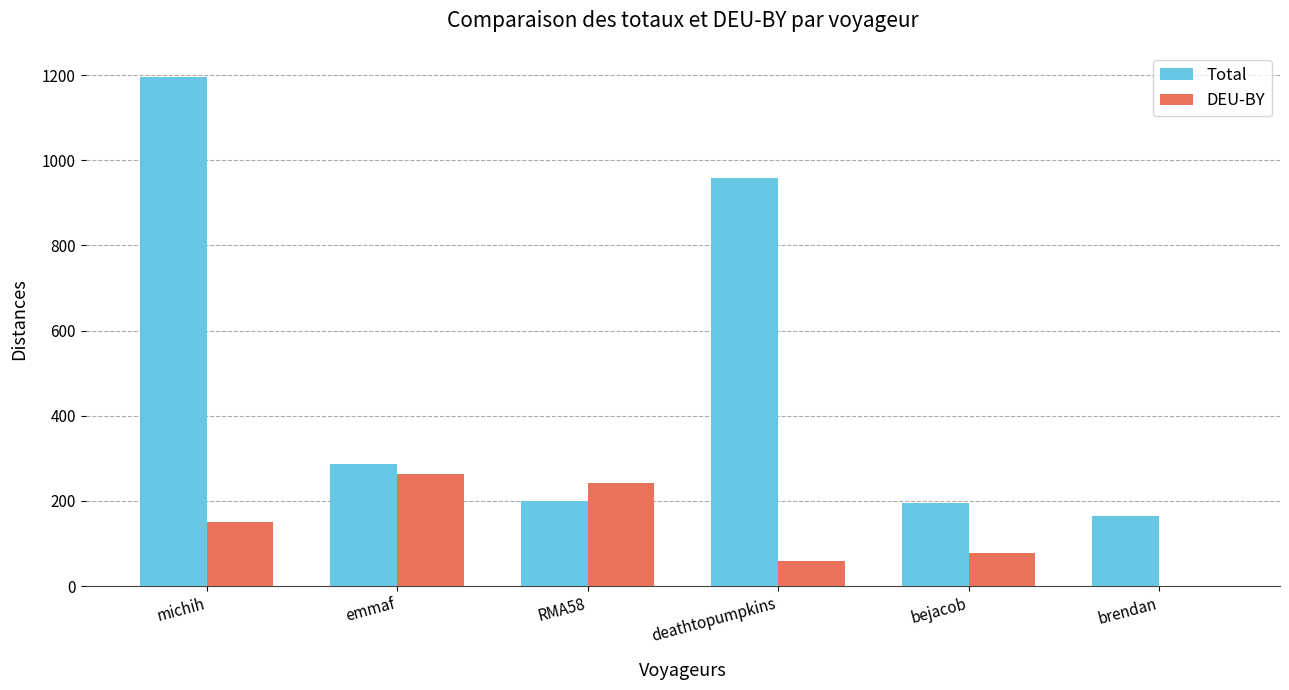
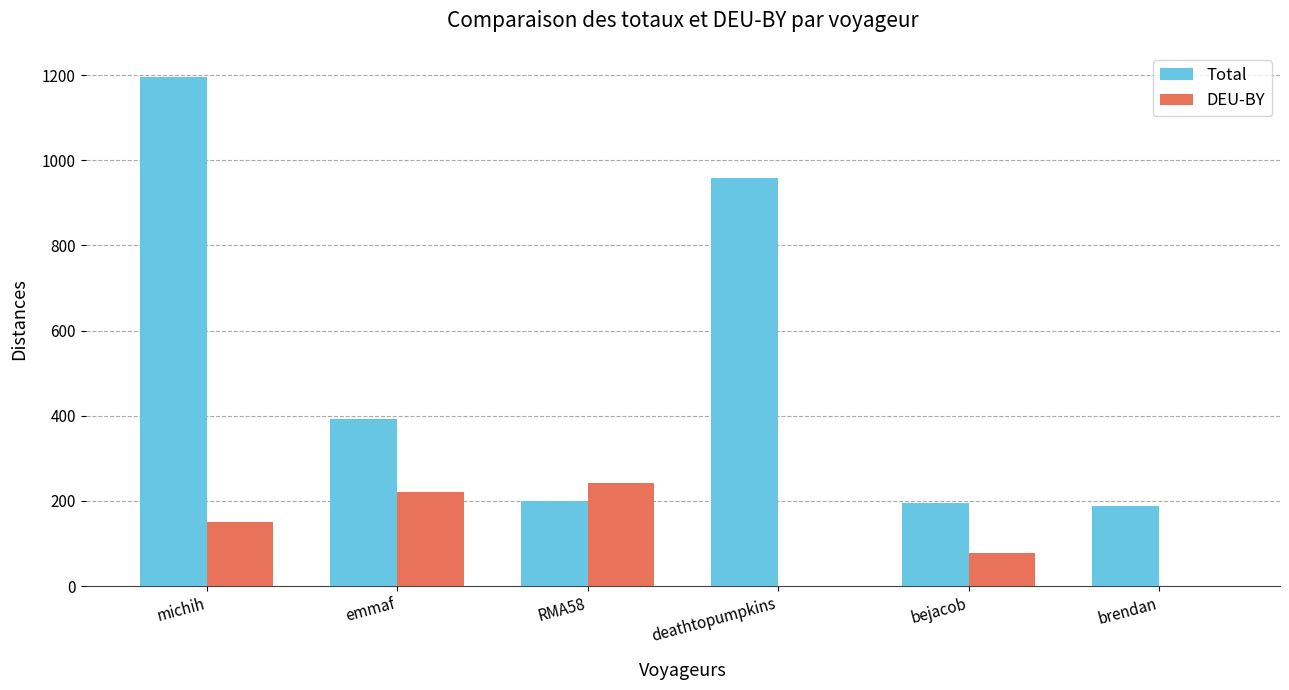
  {
    "Total": {
      "michih": 1190,
-     "emmaf": 290,
+     "emmaf": 390,
      "RMA58": 200,
      "deathtopumpkins": 960,
      "bejacob": 190,
-     "brendan": 160
+     "brendan": 190
    },
    "DEU-BY": {
      "michih": 150,
-     "emmaf": 260,
+     "emmaf": 220,
      "RMA58": 240,
-     "deathtopumpkins": 60,
+     "deathtopumpkins": 0,
      "bejacob": 80,
      "brendan": 0
    }
  }
